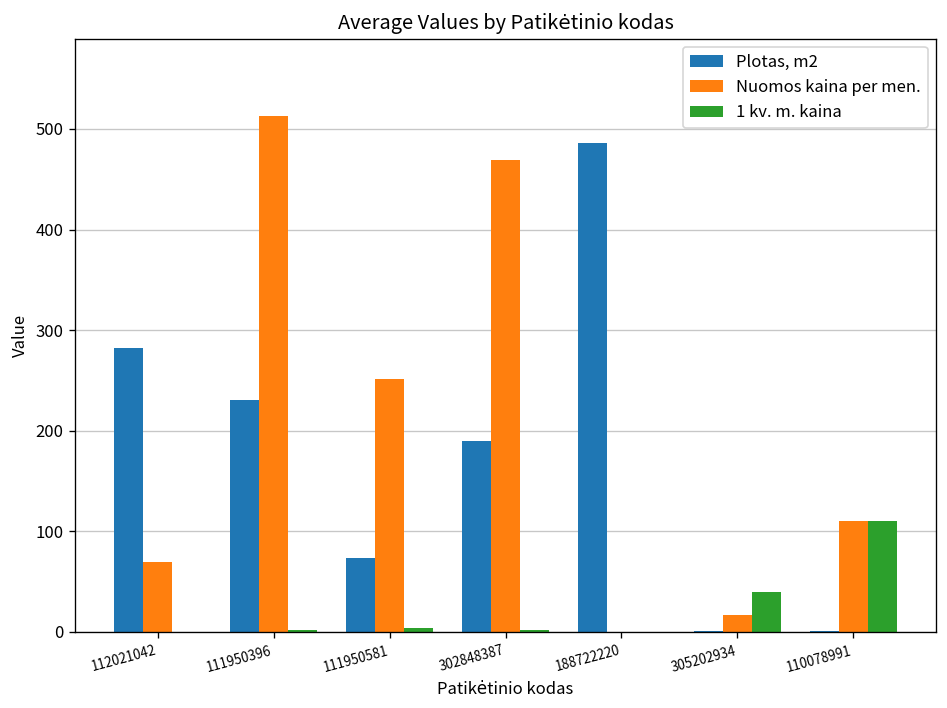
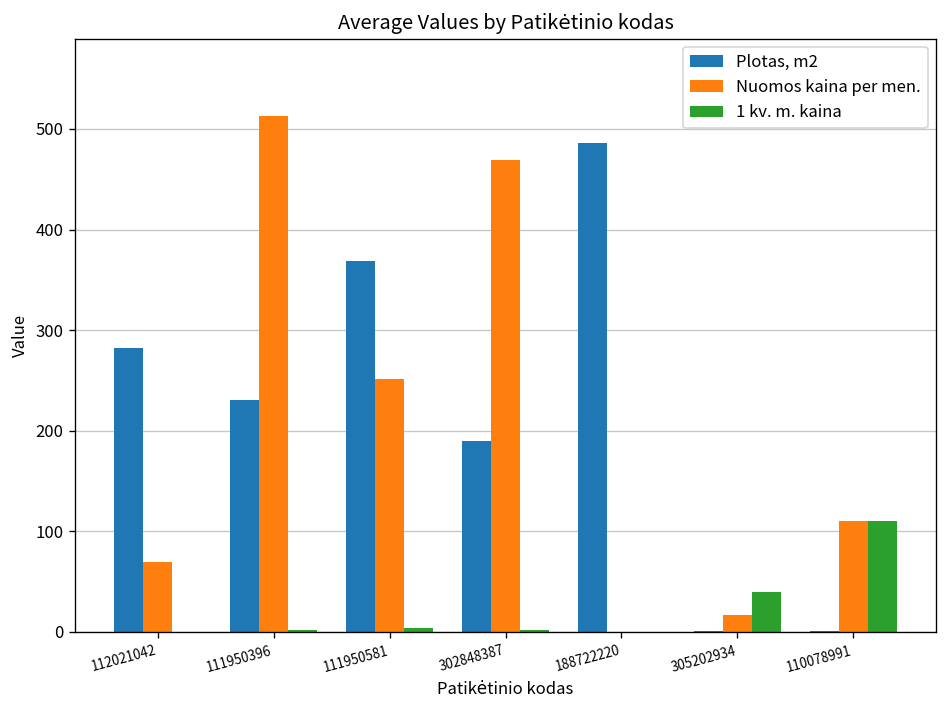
  {
    "Plotas, m2": {
      "112021042": 280,
      "111950396": 230,
-     "111950581": 70,
+     "111950581": 370,
      "302848387": 190,
      "188722220": 490
    },
    "Nuomos kaina per men.": {
      "112021042": 70,
      "111950396": 510,
      "111950581": 250,
      "302848387": 470,
      "188722220": 0,
      "305202934": 20,
      "110078991": 110
    },
    "1 kv. m. kaina": {
      "111950581": 0,
      "188722220": 0,
      "305202934": 40,
      "110078991": 110
    }
  }
